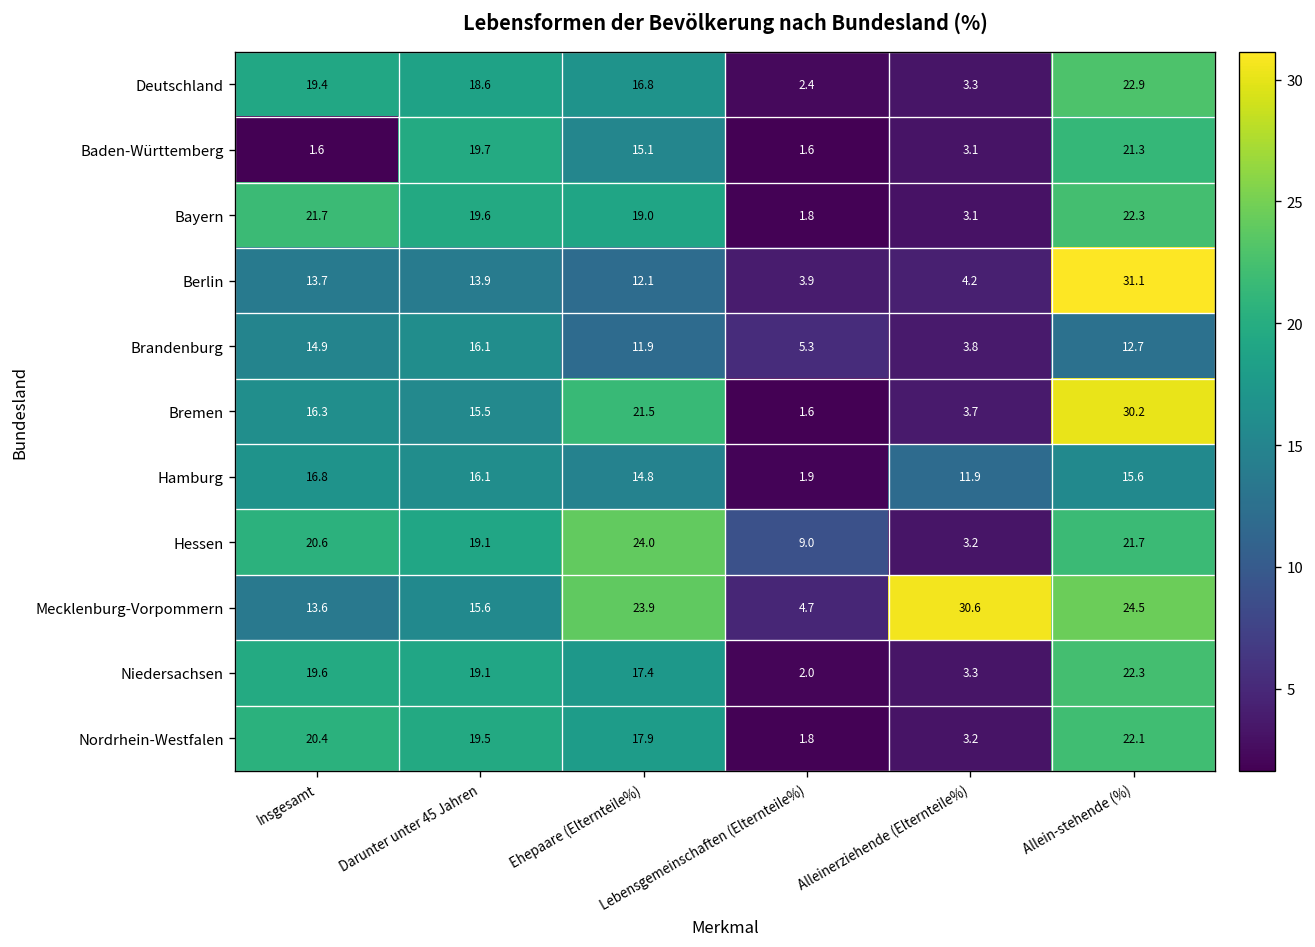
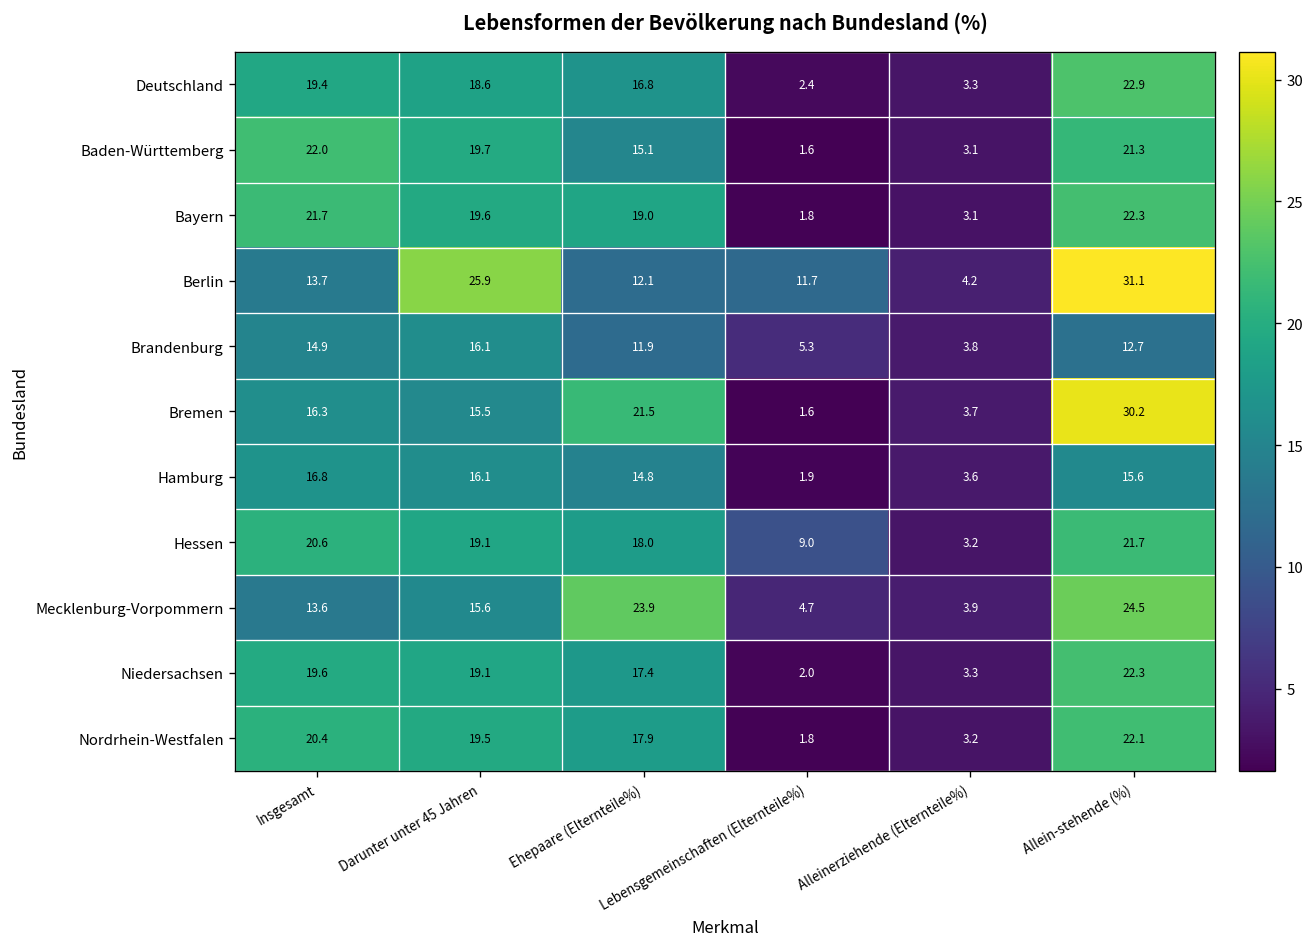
  {
    "Deutschland": {
      "Insgesamt": 19.4,
      "Darunter unter 45 Jahren": 18.6,
      "Ehepaare (Elternteile%)": 16.8,
      "Lebensgemeinschaften (Elternteile%)": 2.4,
      "Alleinerziehende (Elternteile%)": 3.3,
      "Allein-stehende (%)": 22.9
    },
    "Baden-Württemberg": {
-     "Insgesamt": 1.6,
+     "Insgesamt": 22.0,
      "Darunter unter 45 Jahren": 19.7,
      "Ehepaare (Elternteile%)": 15.1,
      "Lebensgemeinschaften (Elternteile%)": 1.6,
      "Alleinerziehende (Elternteile%)": 3.1,
      "Allein-stehende (%)": 21.3
    },
    "Bayern": {
      "Insgesamt": 21.7,
      "Darunter unter 45 Jahren": 19.6,
      "Ehepaare (Elternteile%)": 19.0,
      "Lebensgemeinschaften (Elternteile%)": 1.8,
      "Alleinerziehende (Elternteile%)": 3.1,
      "Allein-stehende (%)": 22.3
    },
    "Berlin": {
      "Insgesamt": 13.7,
-     "Darunter unter 45 Jahren": 13.9,
+     "Darunter unter 45 Jahren": 25.9,
      "Ehepaare (Elternteile%)": 12.1,
-     "Lebensgemeinschaften (Elternteile%)": 3.9,
+     "Lebensgemeinschaften (Elternteile%)": 11.7,
      "Alleinerziehende (Elternteile%)": 4.2,
      "Allein-stehende (%)": 31.1
    },
    "Brandenburg": {
      "Insgesamt": 14.9,
      "Darunter unter 45 Jahren": 16.1,
      "Ehepaare (Elternteile%)": 11.9,
      "Lebensgemeinschaften (Elternteile%)": 5.3,
      "Alleinerziehende (Elternteile%)": 3.8,
      "Allein-stehende (%)": 12.7
    },
    "Bremen": {
      "Insgesamt": 16.3,
      "Darunter unter 45 Jahren": 15.5,
      "Ehepaare (Elternteile%)": 21.5,
      "Lebensgemeinschaften (Elternteile%)": 1.6,
      "Alleinerziehende (Elternteile%)": 3.7,
      "Allein-stehende (%)": 30.2
    },
    "Hamburg": {
      "Insgesamt": 16.8,
      "Darunter unter 45 Jahren": 16.1,
      "Ehepaare (Elternteile%)": 14.8,
      "Lebensgemeinschaften (Elternteile%)": 1.9,
-     "Alleinerziehende (Elternteile%)": 11.9,
+     "Alleinerziehende (Elternteile%)": 3.6,
      "Allein-stehende (%)": 15.6
    },
    "Hessen": {
      "Insgesamt": 20.6,
      "Darunter unter 45 Jahren": 19.1,
-     "Ehepaare (Elternteile%)": 24.0,
+     "Ehepaare (Elternteile%)": 18.0,
      "Lebensgemeinschaften (Elternteile%)": 9.0,
      "Alleinerziehende (Elternteile%)": 3.2,
      "Allein-stehende (%)": 21.7
    },
    "Mecklenburg-Vorpommern": {
      "Insgesamt": 13.6,
      "Darunter unter 45 Jahren": 15.6,
      "Ehepaare (Elternteile%)": 23.9,
      "Lebensgemeinschaften (Elternteile%)": 4.7,
-     "Alleinerziehende (Elternteile%)": 30.6,
+     "Alleinerziehende (Elternteile%)": 3.9,
      "Allein-stehende (%)": 24.5
    },
    "Niedersachsen": {
      "Insgesamt": 19.6,
      "Darunter unter 45 Jahren": 19.1,
      "Ehepaare (Elternteile%)": 17.4,
      "Lebensgemeinschaften (Elternteile%)": 2.0,
      "Alleinerziehende (Elternteile%)": 3.3,
      "Allein-stehende (%)": 22.3
    },
    "Nordrhein-Westfalen": {
      "Insgesamt": 20.4,
      "Darunter unter 45 Jahren": 19.5,
      "Ehepaare (Elternteile%)": 17.9,
      "Lebensgemeinschaften (Elternteile%)": 1.8,
      "Alleinerziehende (Elternteile%)": 3.2,
      "Allein-stehende (%)": 22.1
    }
  }
